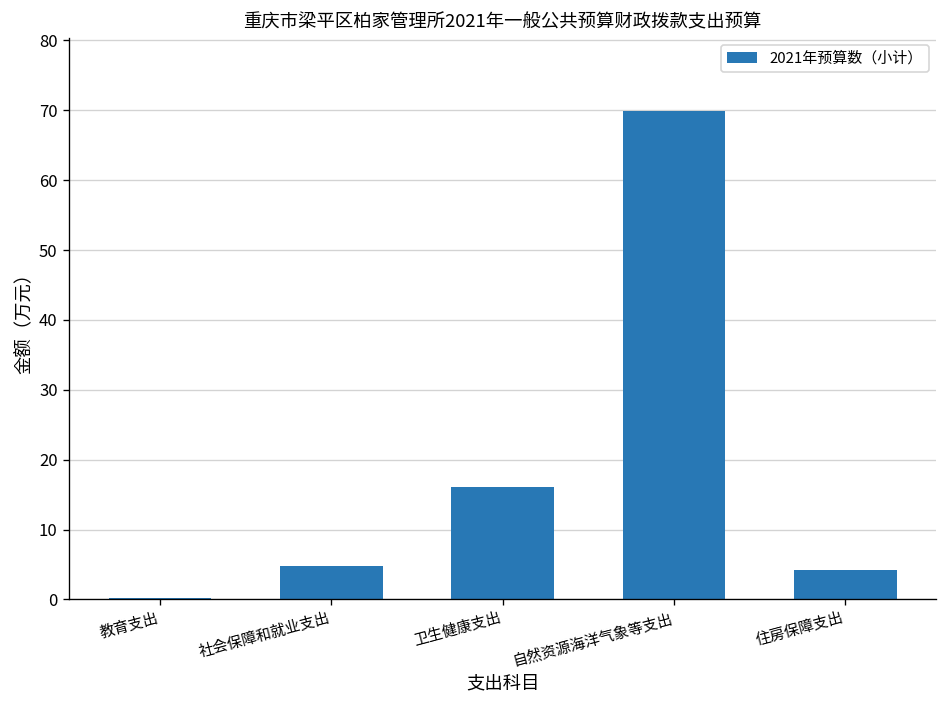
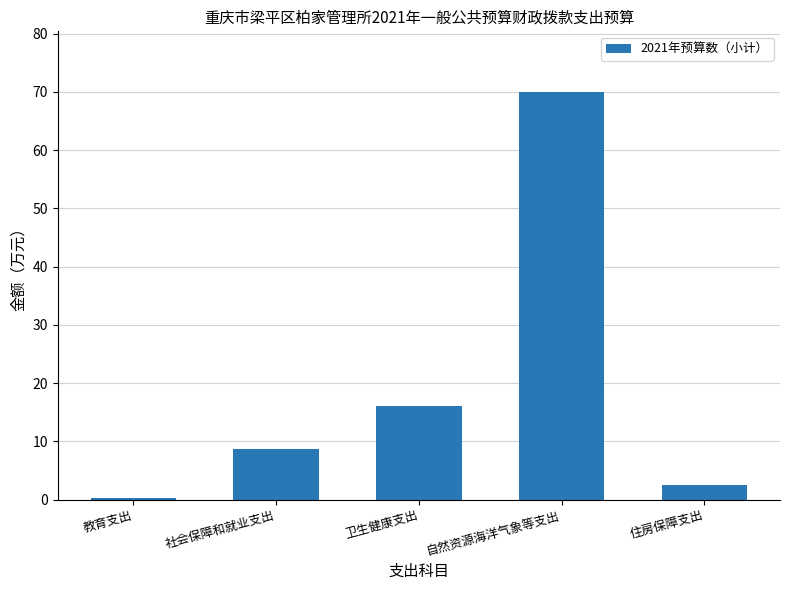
  {
-   "社会保障和就业支出": 5,
+   "社会保障和就业支出": 9,
    "卫生健康支出": 16,
    "自然资源海洋气象等支出": 70,
-   "住房保障支出": 4
+   "住房保障支出": 2
  }
